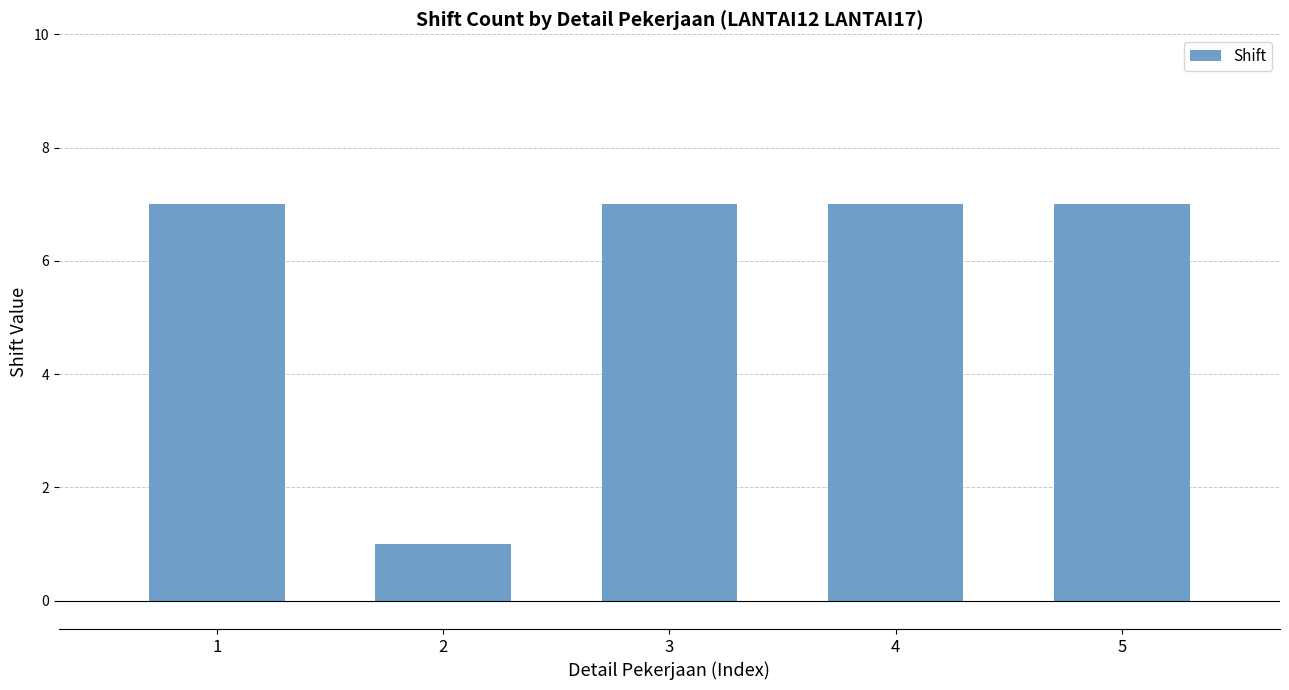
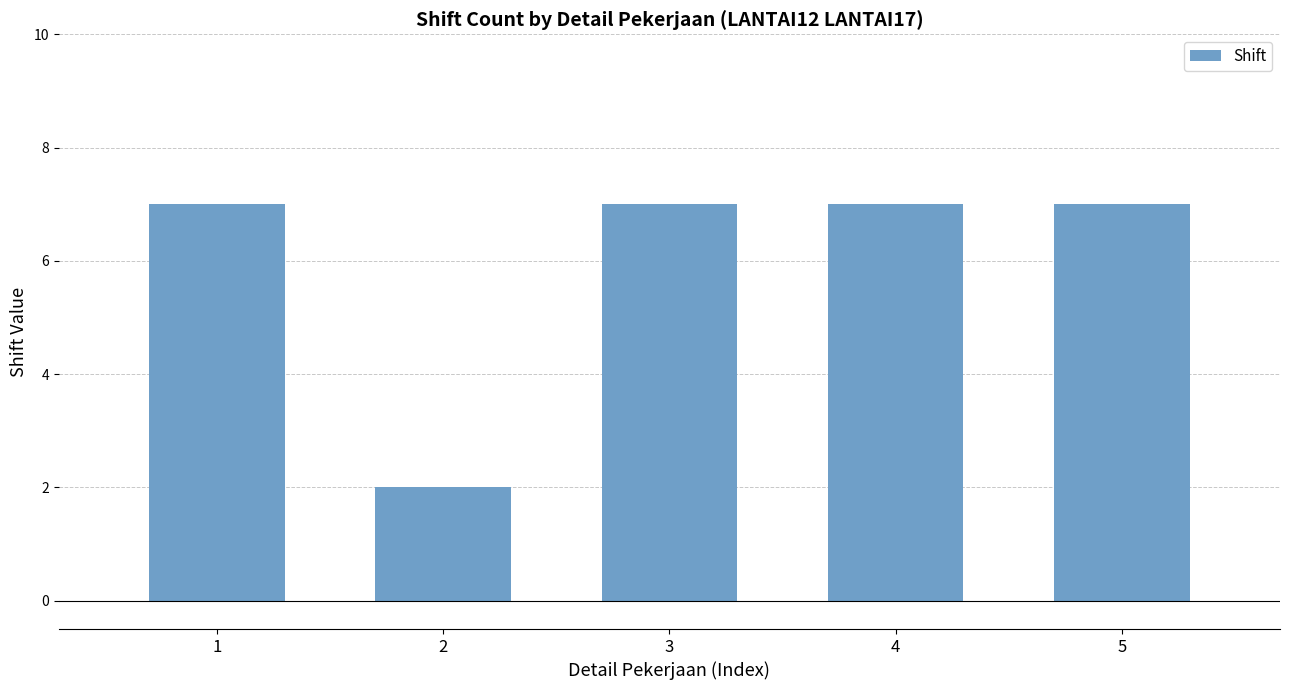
  {
    "1": 7,
-   "2": 1,
+   "2": 2,
    "3": 7,
    "4": 7,
    "5": 7
  }
